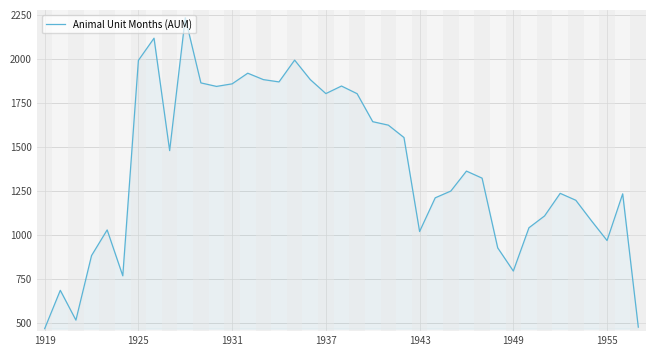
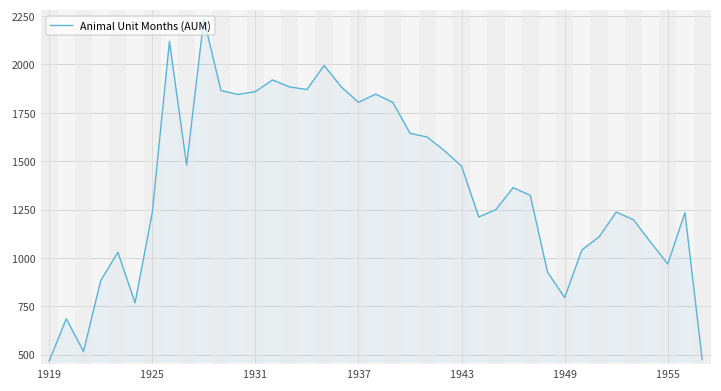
  {
    "1919": 470,
-   "1925": 1990,
+   "1925": 1230,
    "1931": 1860,
    "1937": 1800,
-   "1943": 1020,
+   "1943": 1470,
    "1949": 800,
    "1955": 970
  }
